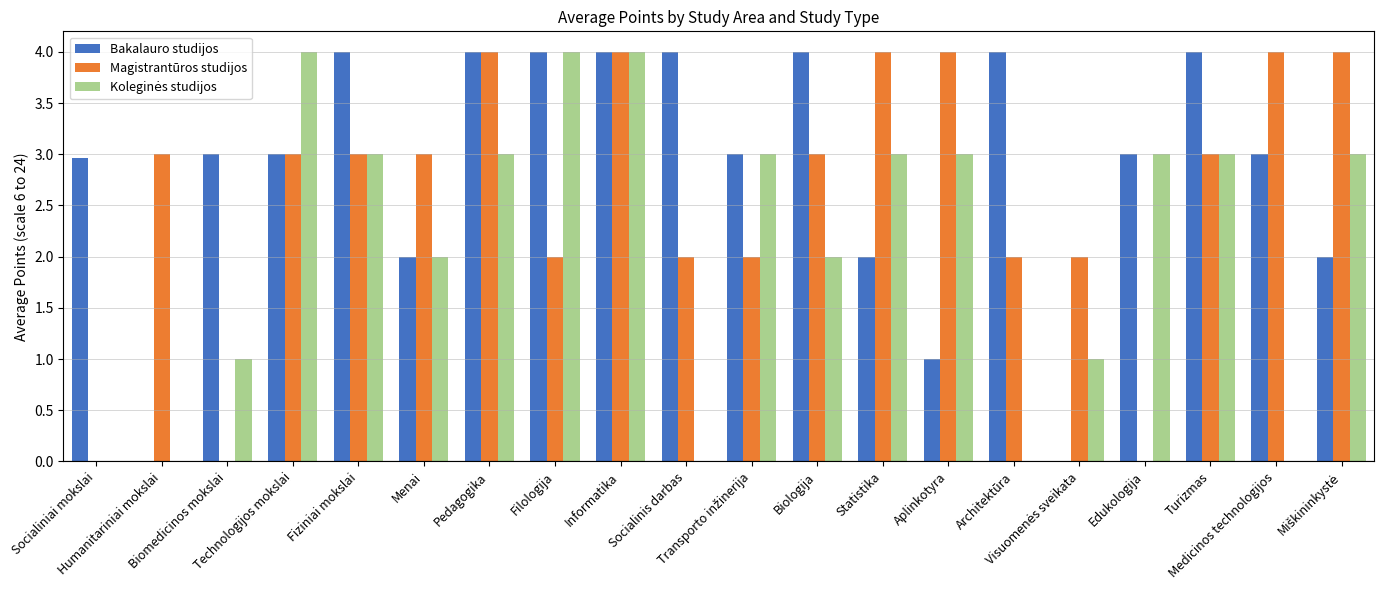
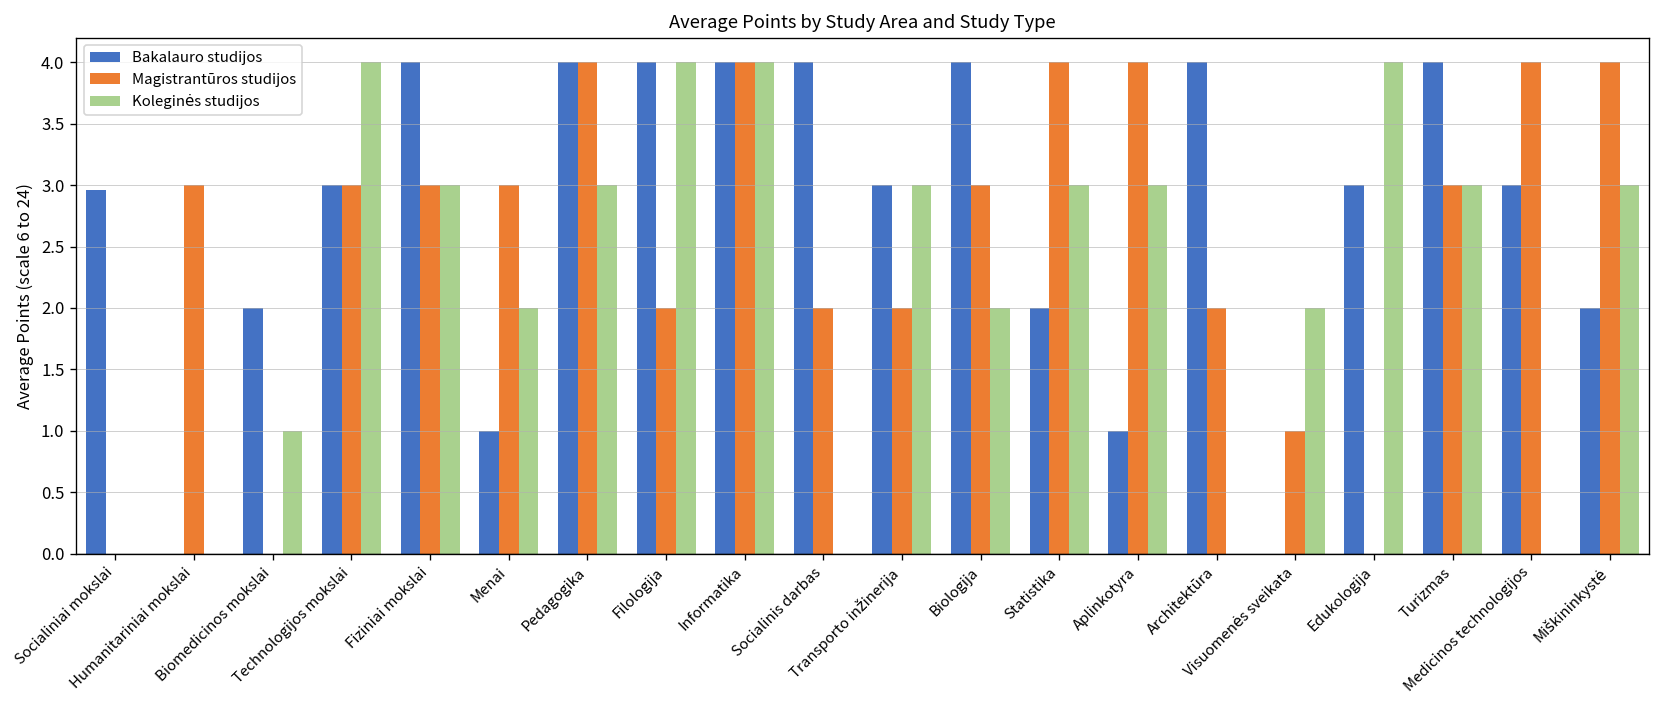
  {
    "Bakalauro studijos": {
      "Socialiniai mokslai": 2.96,
      "Humanitariniai mokslai": 0,
-     "Biomedicinos mokslai": 3,
+     "Biomedicinos mokslai": 2,
      "Technologijos mokslai": 3,
      "Fiziniai mokslai": 4,
-     "Menai": 2,
+     "Menai": 1,
      "Pedagogika": 4,
      "Filologija": 4,
      "Informatika": 4,
      "Socialinis darbas": 4,
      "Transporto inžinerija": 3,
      "Biologija": 4,
      "Statistika": 2,
      "Aplinkotyra": 1,
      "Architektūra": 4,
      "Visuomenės sveikata": 0,
      "Edukologija": 3,
      "Turizmas": 4,
      "Medicinos technologijos": 3,
      "Miškininkystė": 2
    },
    "Magistrantūros studijos": {
      "Socialiniai mokslai": 0,
      "Humanitariniai mokslai": 3,
      "Biomedicinos mokslai": 0,
      "Technologijos mokslai": 3,
      "Fiziniai mokslai": 3,
      "Menai": 3,
      "Pedagogika": 4,
      "Filologija": 2,
      "Informatika": 4,
      "Socialinis darbas": 2,
      "Transporto inžinerija": 2,
      "Biologija": 3,
      "Statistika": 4,
      "Aplinkotyra": 4,
      "Architektūra": 2,
-     "Visuomenės sveikata": 2,
+     "Visuomenės sveikata": 1,
      "Edukologija": 0,
      "Turizmas": 3,
      "Medicinos technologijos": 4,
      "Miškininkystė": 4
    },
    "Koleginės studijos": {
      "Socialiniai mokslai": 0,
      "Humanitariniai mokslai": 0,
      "Biomedicinos mokslai": 1,
      "Technologijos mokslai": 4,
      "Fiziniai mokslai": 3,
      "Menai": 2,
      "Pedagogika": 3,
      "Filologija": 4,
      "Informatika": 4,
      "Socialinis darbas": 0,
      "Transporto inžinerija": 3,
      "Biologija": 2,
      "Statistika": 3,
      "Aplinkotyra": 3,
      "Architektūra": 0,
-     "Visuomenės sveikata": 1,
-     "Edukologija": 3,
+     "Visuomenės sveikata": 2,
+     "Edukologija": 4,
      "Turizmas": 3,
      "Medicinos technologijos": 0,
      "Miškininkystė": 3
    }
  }
